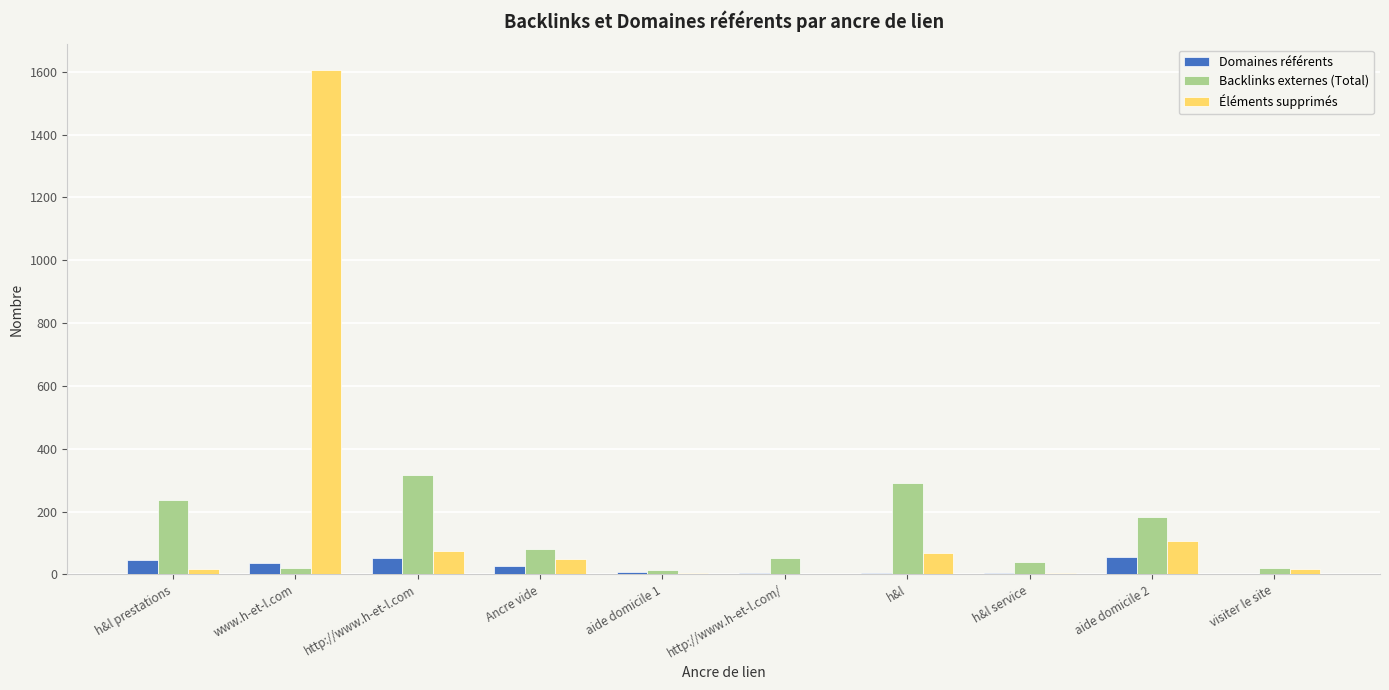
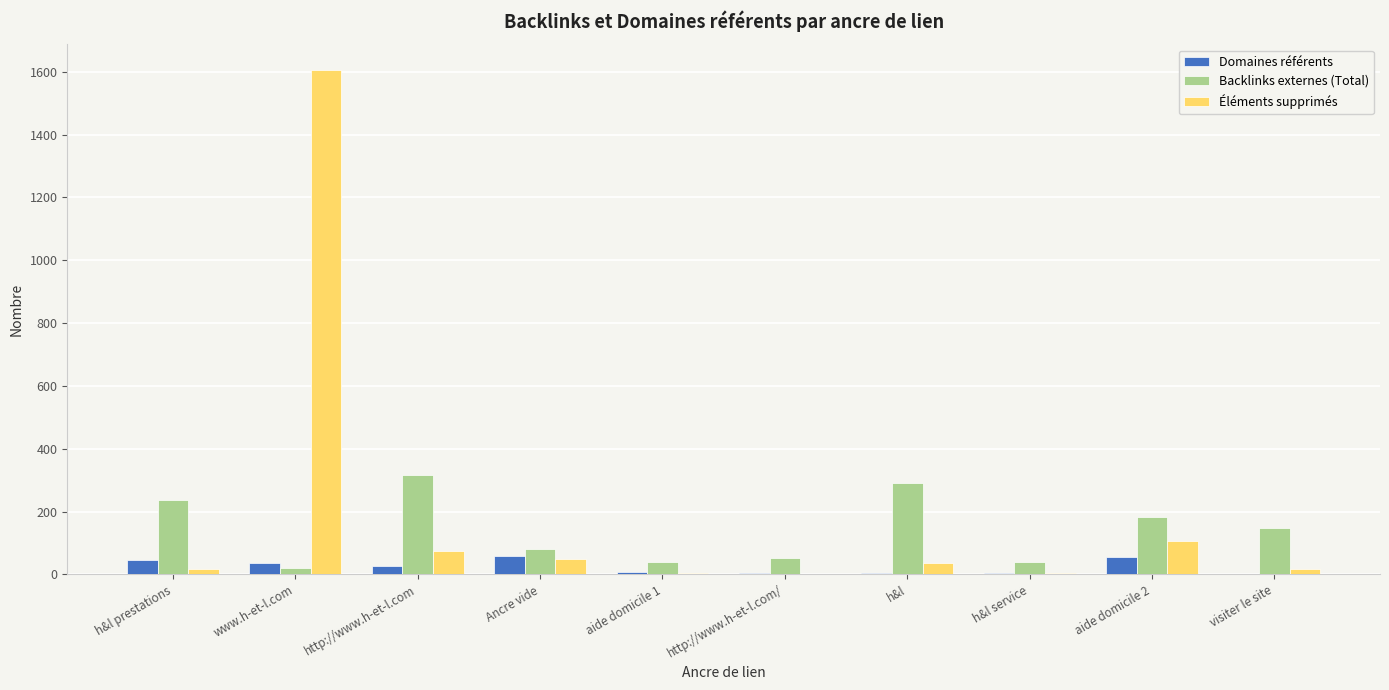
  {
    "Domaines référents": {
      "h&l prestations": 50,
      "www.h-et-l.com": 40,
-     "http://www.h-et-l.com": 50,
-     "Ancre vide": 30,
+     "http://www.h-et-l.com": 30,
+     "Ancre vide": 60,
      "aide domicile 1": 10,
      "aide domicile 2": 50
    },
    "Backlinks externes (Total)": {
      "h&l prestations": 240,
      "www.h-et-l.com": 20,
      "http://www.h-et-l.com": 320,
      "Ancre vide": 80,
-     "aide domicile 1": 10,
+     "aide domicile 1": 40,
      "http://www.h-et-l.com/": 50,
      "h&l": 290,
      "h&l service": 40,
      "aide domicile 2": 180,
-     "visiter le site": 20
+     "visiter le site": 150
    },
    "Éléments supprimés": {
      "h&l prestations": 20,
      "www.h-et-l.com": 1610,
      "http://www.h-et-l.com": 80,
      "Ancre vide": 50,
-     "h&l": 70,
+     "h&l": 40,
      "aide domicile 2": 110,
      "visiter le site": 20
    }
  }
